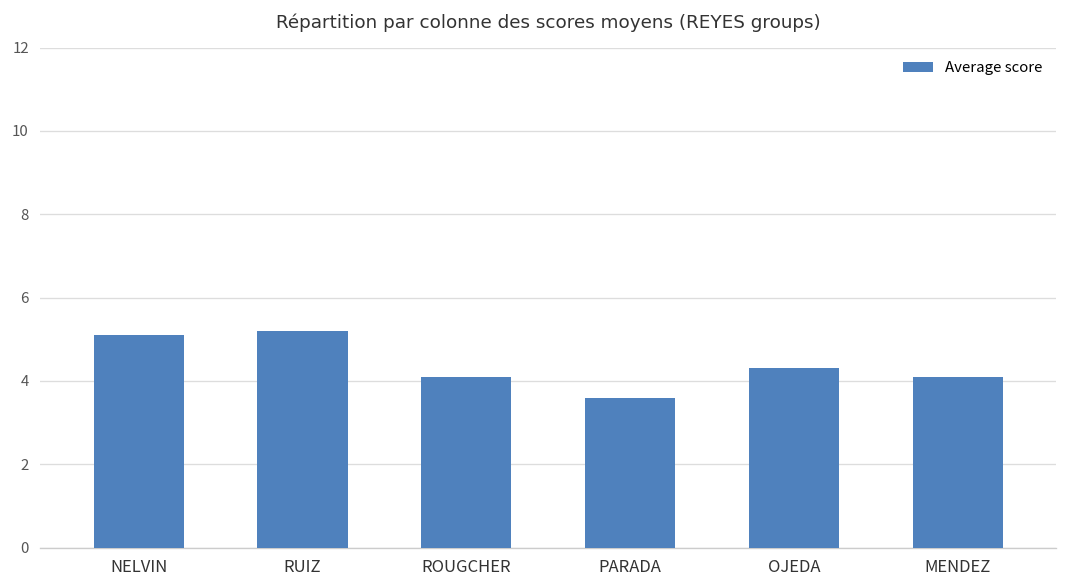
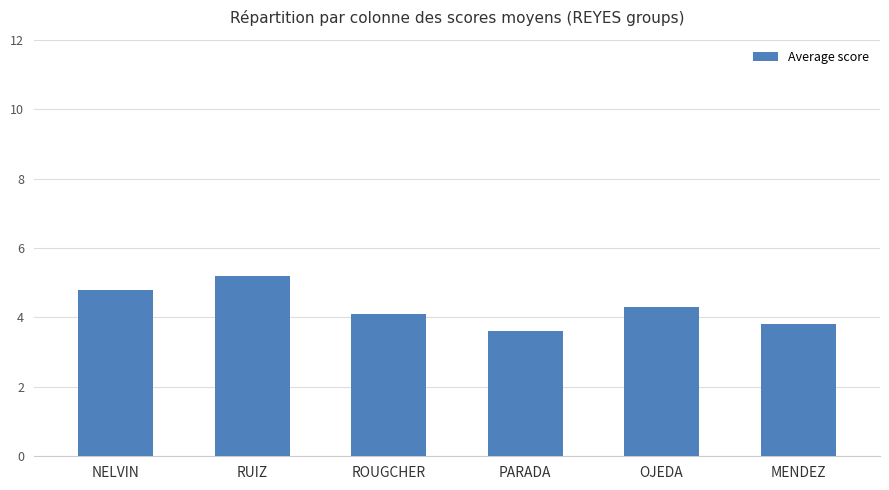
  {
-   "NELVIN": 5.1,
+   "NELVIN": 4.8,
    "RUIZ": 5.2,
    "ROUGCHER": 4.1,
    "PARADA": 3.6,
    "OJEDA": 4.3,
-   "MENDEZ": 4.1
+   "MENDEZ": 3.8
  }
